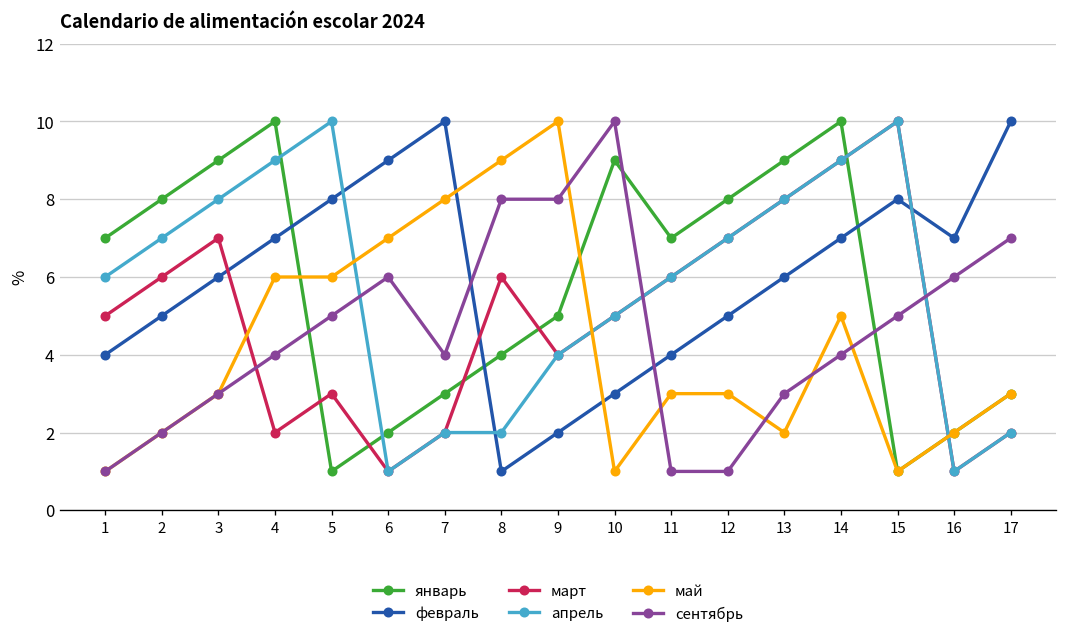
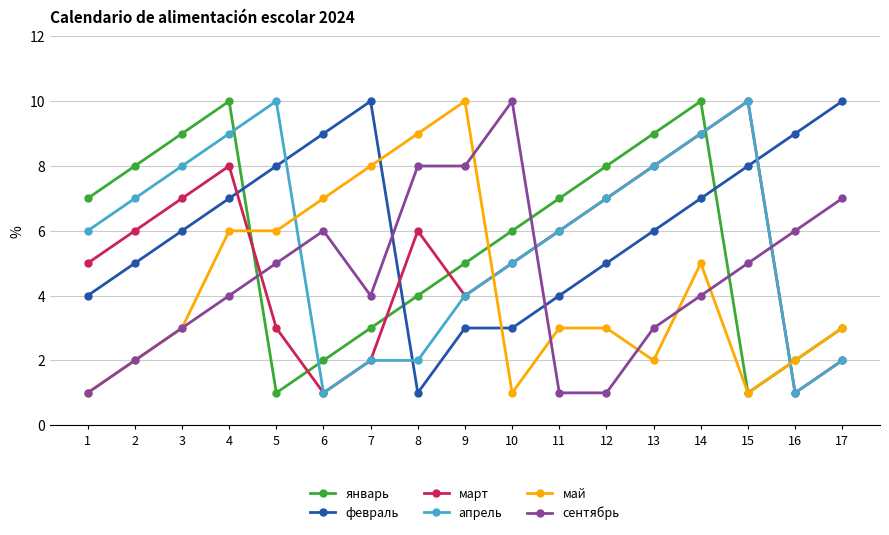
  {
    "январь": {
      "1": 7,
      "2": 8,
      "3": 9,
      "4": 10,
      "5": 1,
      "6": 2,
      "7": 3,
      "8": 4,
      "9": 5,
-     "10": 9,
+     "10": 6,
      "11": 7,
      "12": 8,
      "13": 9,
      "14": 10
    },
    "февраль": {
      "1": 4,
      "2": 5,
      "3": 6,
      "4": 7,
      "5": 8,
      "6": 9,
      "7": 10,
      "8": 1,
-     "9": 2,
+     "9": 3,
      "10": 3,
      "11": 4,
      "12": 5,
      "13": 6,
      "14": 7,
      "15": 8,
-     "16": 7,
+     "16": 9,
      "17": 10
    },
    "март": {
      "1": 5,
      "2": 6,
      "3": 7,
-     "4": 2,
+     "4": 8,
      "5": 3,
      "8": 6
    },
    "апрель": {
      "1": 6,
      "2": 7,
      "3": 8,
      "4": 9,
      "5": 10,
      "8": 2
    },
    "май": {
      "4": 6,
      "5": 6,
      "6": 7,
      "7": 8,
      "8": 9,
      "9": 10,
      "10": 1,
      "11": 3,
      "12": 3,
      "13": 2,
      "14": 5
    },
    "сентябрь": {
      "4": 4,
      "5": 5,
      "6": 6,
      "7": 4,
      "8": 8,
      "9": 8,
      "10": 10,
      "11": 1,
      "12": 1,
      "13": 3,
      "14": 4,
      "15": 5,
      "16": 6,
      "17": 7
    }
  }
